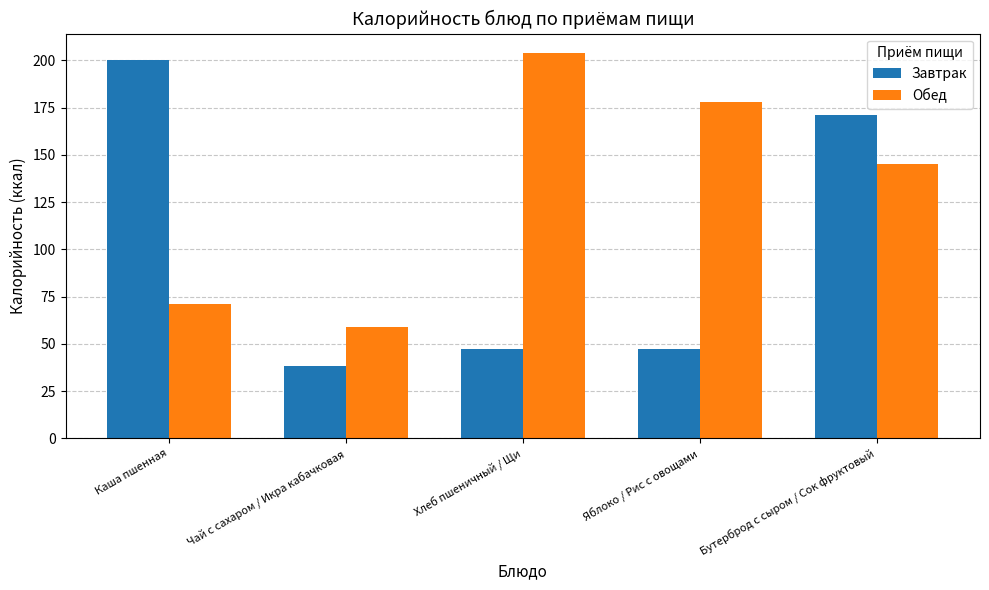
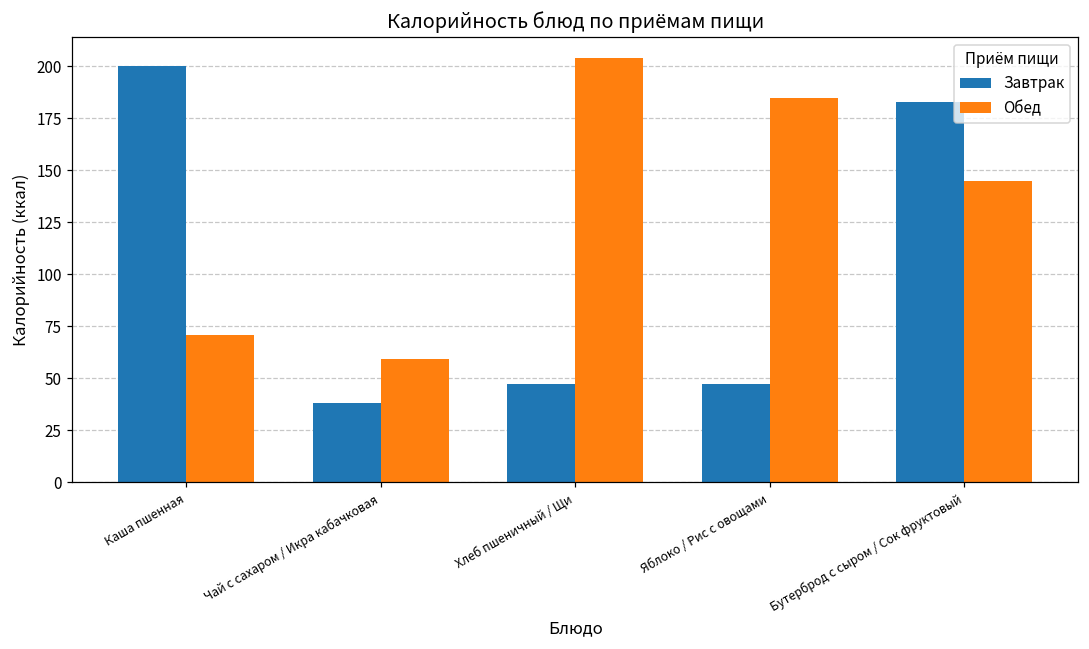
  {
    "Завтрак": {
      "Каша пшенная": 200,
      "Чай с сахаром / Икра кабачковая": 38,
      "Хлеб пшеничный / Щи": 47,
      "Яблоко / Рис с овощами": 47,
-     "Бутерброд с сыром / Сок фруктовый": 171
+     "Бутерброд с сыром / Сок фруктовый": 183
    },
    "Обед": {
      "Каша пшенная": 71,
      "Чай с сахаром / Икра кабачковая": 59,
      "Хлеб пшеничный / Щи": 204,
-     "Яблоко / Рис с овощами": 178,
+     "Яблоко / Рис с овощами": 185,
      "Бутерброд с сыром / Сок фруктовый": 145
    }
  }
